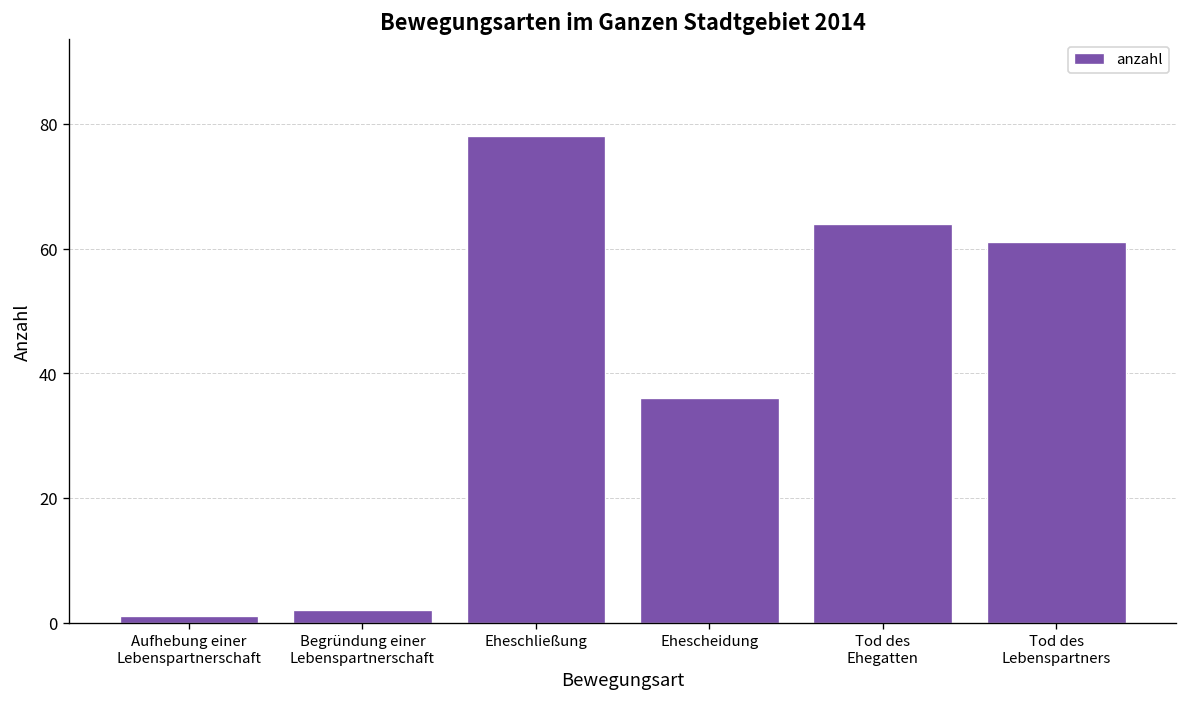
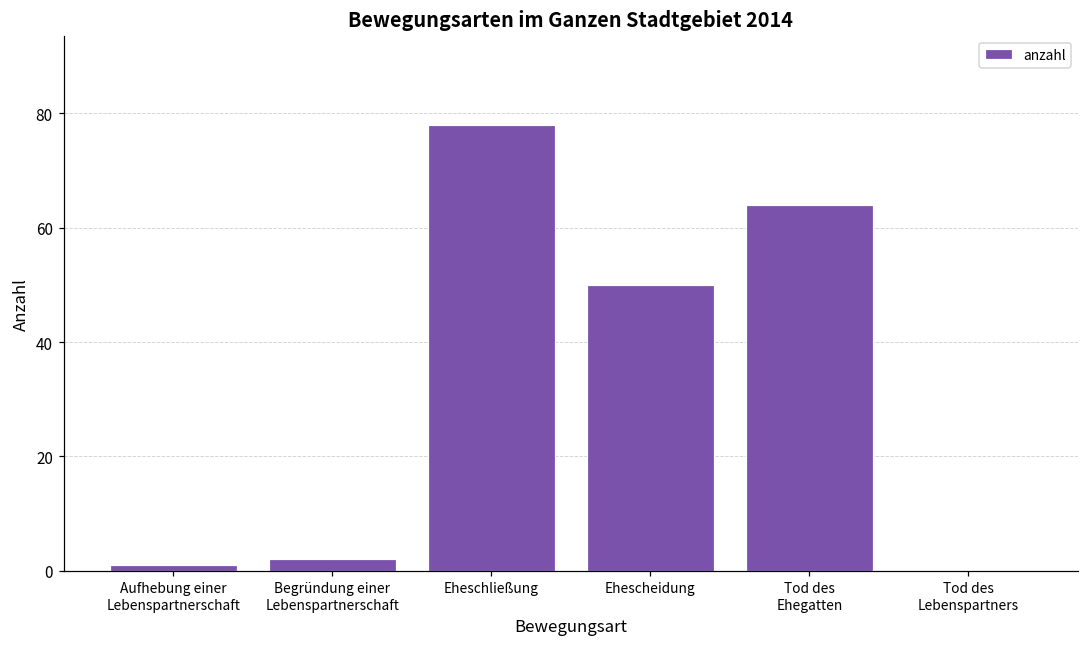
  {
    "Aufhebung einer Lebenspartnerschaft": 1,
    "Begründung einer Lebenspartnerschaft": 2,
    "Eheschließung": 78,
-   "Ehescheidung": 36,
+   "Ehescheidung": 50,
    "Tod des Ehegatten": 64,
-   "Tod des Lebenspartners": 61
+   "Tod des Lebenspartners": 0
  }
